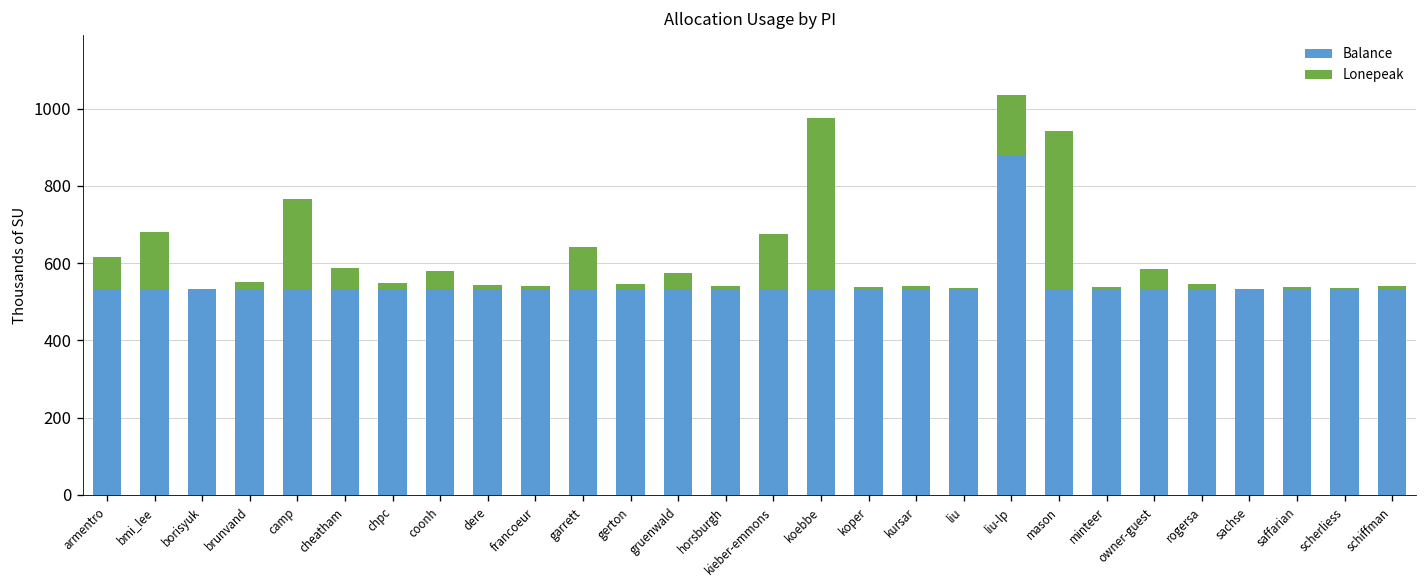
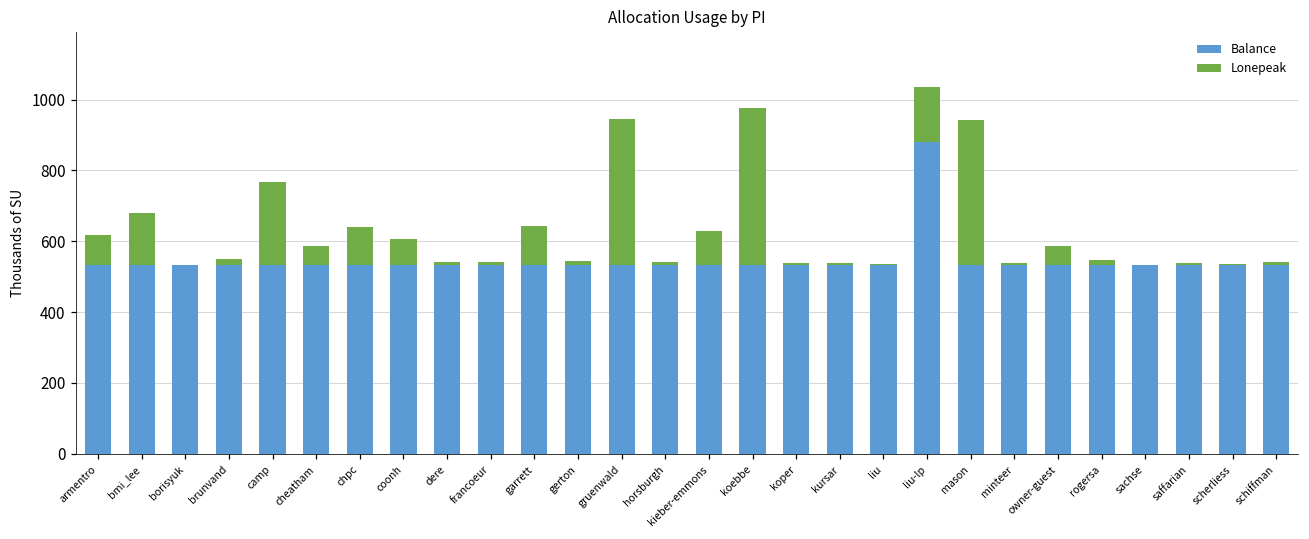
  {
    "Balance": {
      "armentro": 530,
      "bmi_lee": 530,
      "borisyuk": 530,
      "brunvand": 530,
      "camp": 530,
      "cheatham": 530,
      "chpc": 530,
      "coonh": 530,
      "dere": 530,
      "francoeur": 530,
      "garrett": 530,
      "gerton": 530,
      "gruenwald": 530,
      "horsburgh": 530,
      "kieber-emmons": 530,
      "koebbe": 530,
      "koper": 530,
      "kursar": 530,
      "liu": 530,
      "liu-lp": 880,
      "mason": 530,
      "minteer": 530,
      "owner-guest": 530,
      "rogersa": 530,
      "sachse": 530,
      "saffarian": 530,
      "scherliess": 530,
      "schiffman": 530
    },
    "Lonepeak": {
      "armentro": 80,
      "bmi_lee": 150,
      "brunvand": 20,
      "camp": 230,
      "cheatham": 50,
-     "chpc": 10,
-     "coonh": 40,
+     "chpc": 110,
+     "coonh": 70,
      "dere": 10,
      "garrett": 110,
      "gerton": 10,
-     "gruenwald": 40,
-     "kieber-emmons": 140,
+     "gruenwald": 410,
+     "kieber-emmons": 90,
      "koebbe": 440,
      "liu-lp": 160,
      "mason": 410,
      "owner-guest": 50,
      "rogersa": 10
    }
  }
